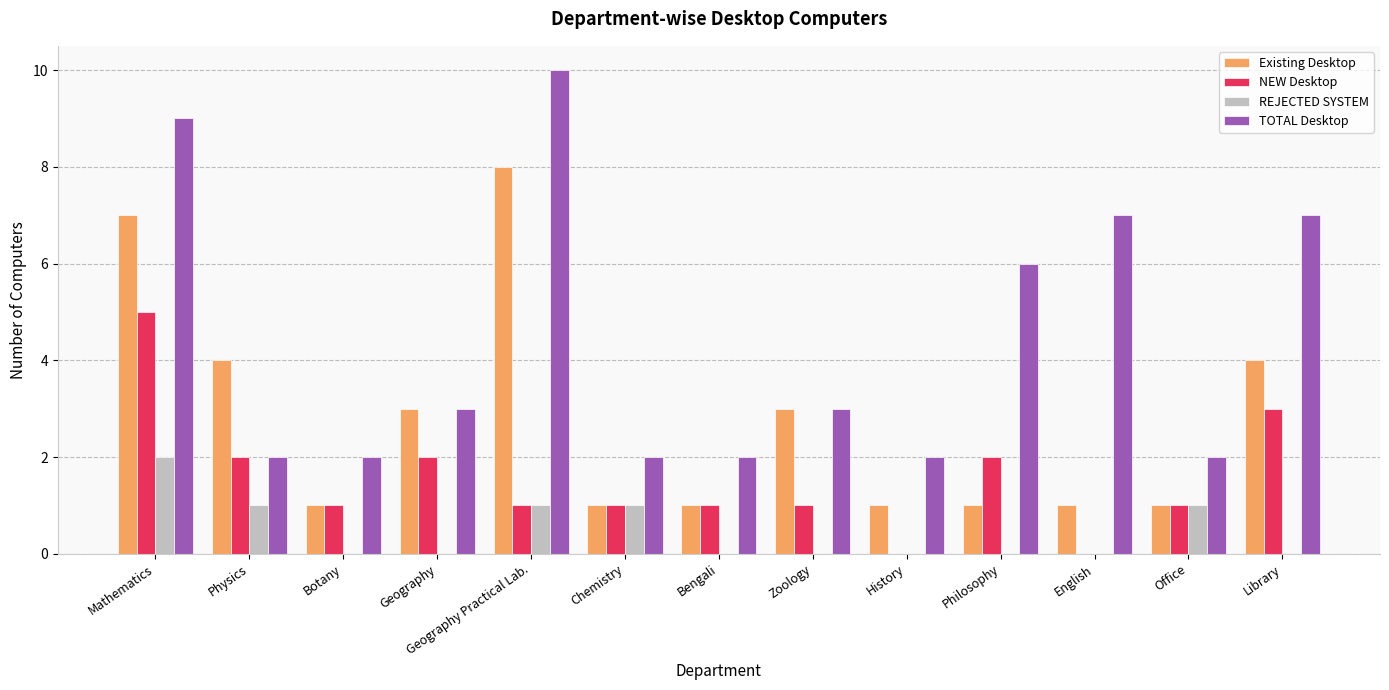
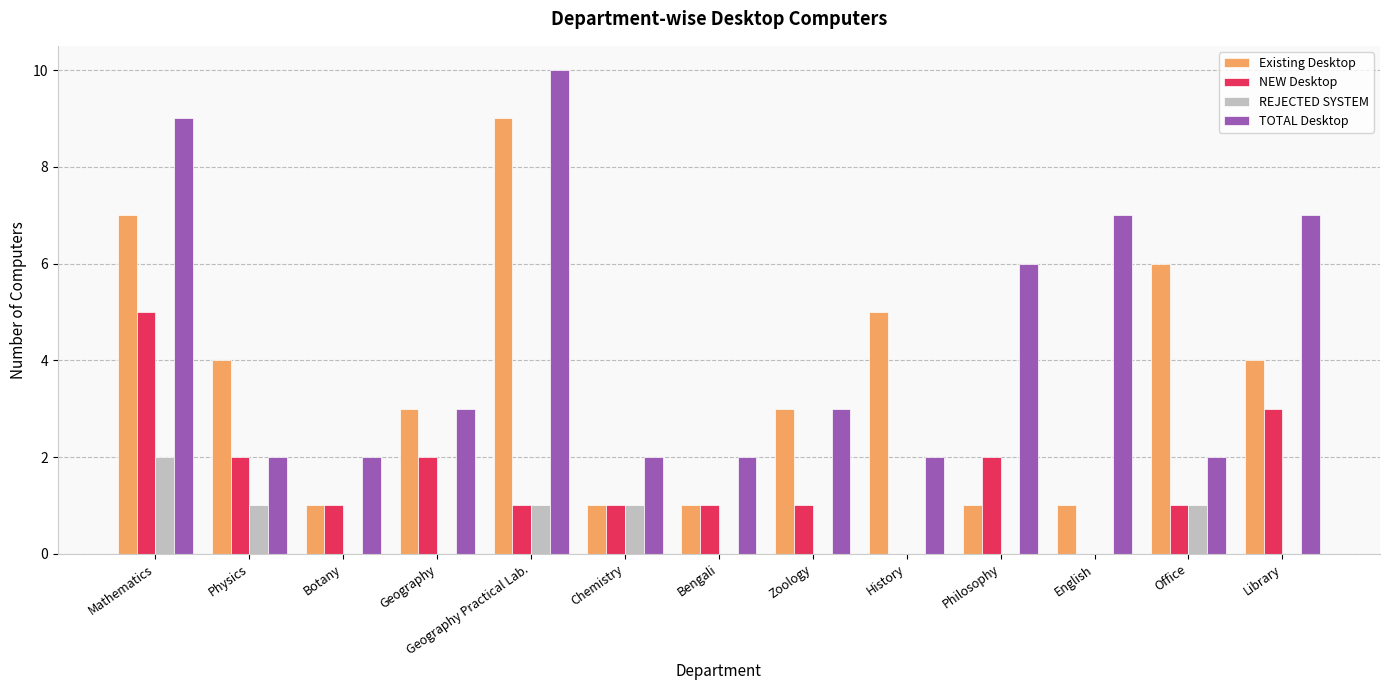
  {
    "Existing Desktop": {
      "Mathematics": 7,
      "Physics": 4,
      "Botany": 1,
      "Geography": 3,
-     "Geography Practical Lab.": 8,
+     "Geography Practical Lab.": 9,
      "Chemistry": 1,
      "Bengali": 1,
      "Zoology": 3,
-     "History": 1,
+     "History": 5,
      "Philosophy": 1,
      "English": 1,
-     "Office": 1,
+     "Office": 6,
      "Library": 4
    },
    "NEW Desktop": {
      "Mathematics": 5,
      "Physics": 2,
      "Botany": 1,
      "Geography": 2,
      "Geography Practical Lab.": 1,
      "Chemistry": 1,
      "Bengali": 1,
      "Zoology": 1,
      "History": 0,
      "Philosophy": 2,
      "English": 0,
      "Office": 1,
      "Library": 3
    },
    "REJECTED SYSTEM": {
      "Mathematics": 2,
      "Physics": 1,
      "Botany": 0,
      "Geography": 0,
      "Geography Practical Lab.": 1,
      "Chemistry": 1,
      "Bengali": 0,
      "Zoology": 0,
      "History": 0,
      "Philosophy": 0,
      "English": 0,
      "Office": 1,
      "Library": 0
    },
    "TOTAL Desktop": {
      "Mathematics": 9,
      "Physics": 2,
      "Botany": 2,
      "Geography": 3,
      "Geography Practical Lab.": 10,
      "Chemistry": 2,
      "Bengali": 2,
      "Zoology": 3,
      "History": 2,
      "Philosophy": 6,
      "English": 7,
      "Office": 2,
      "Library": 7
    }
  }
